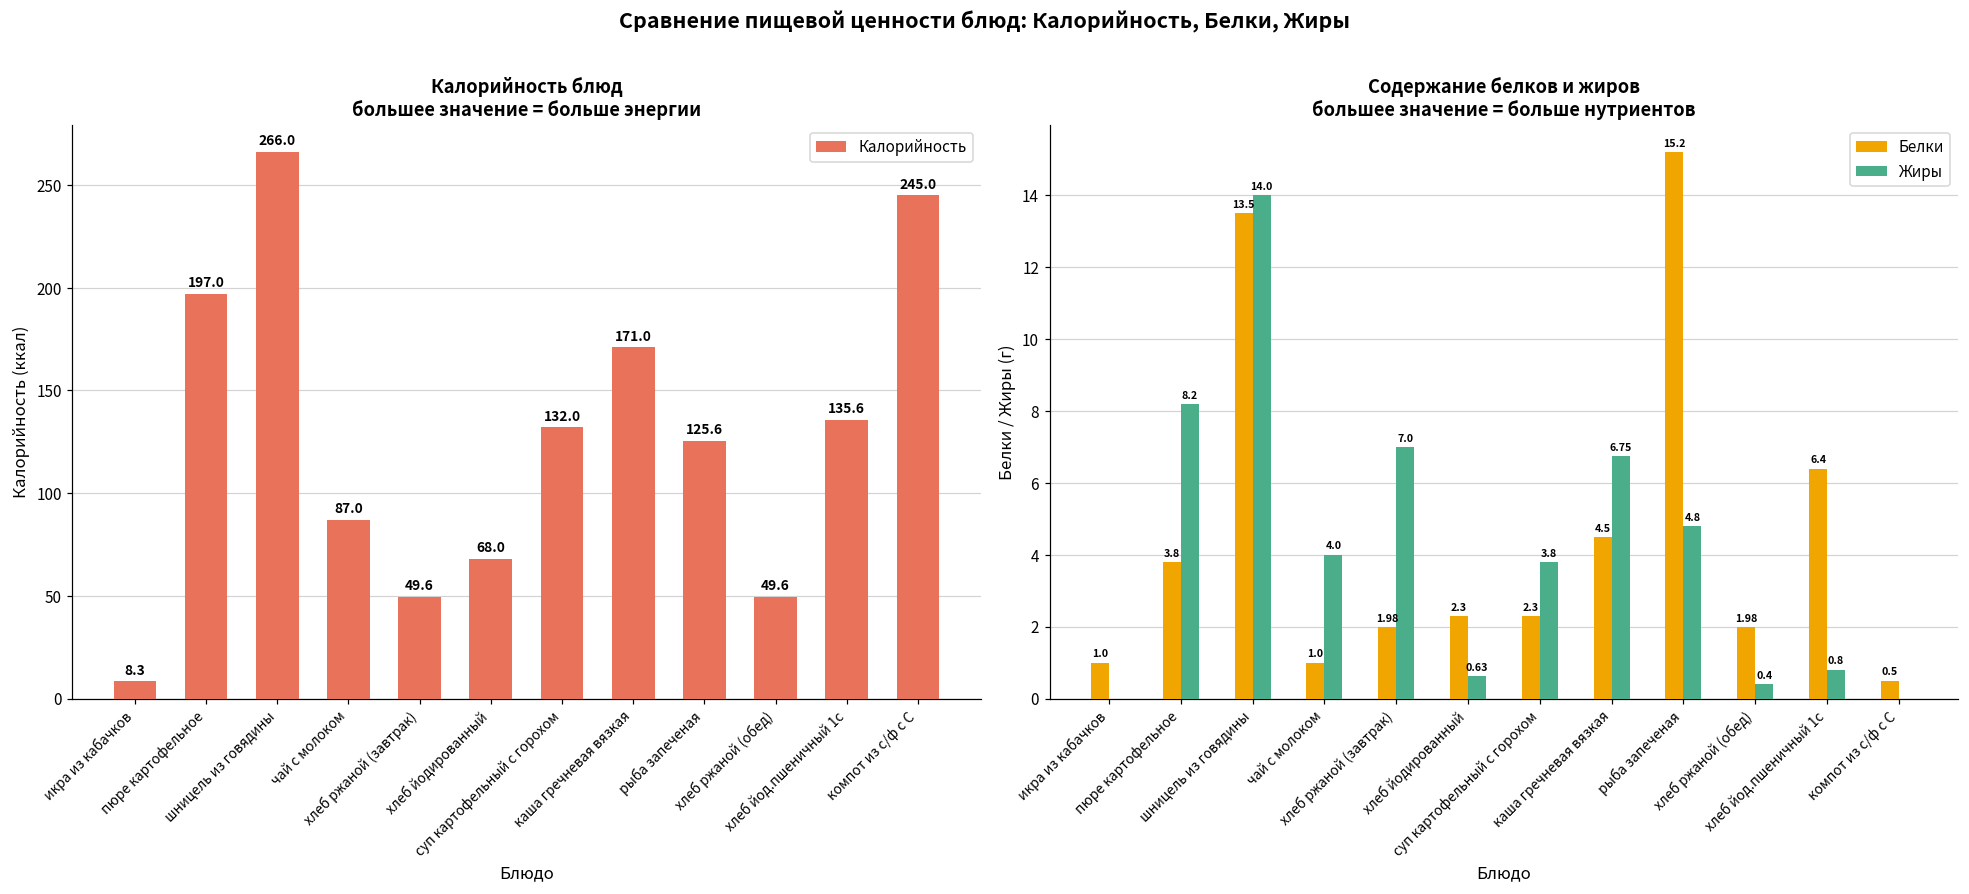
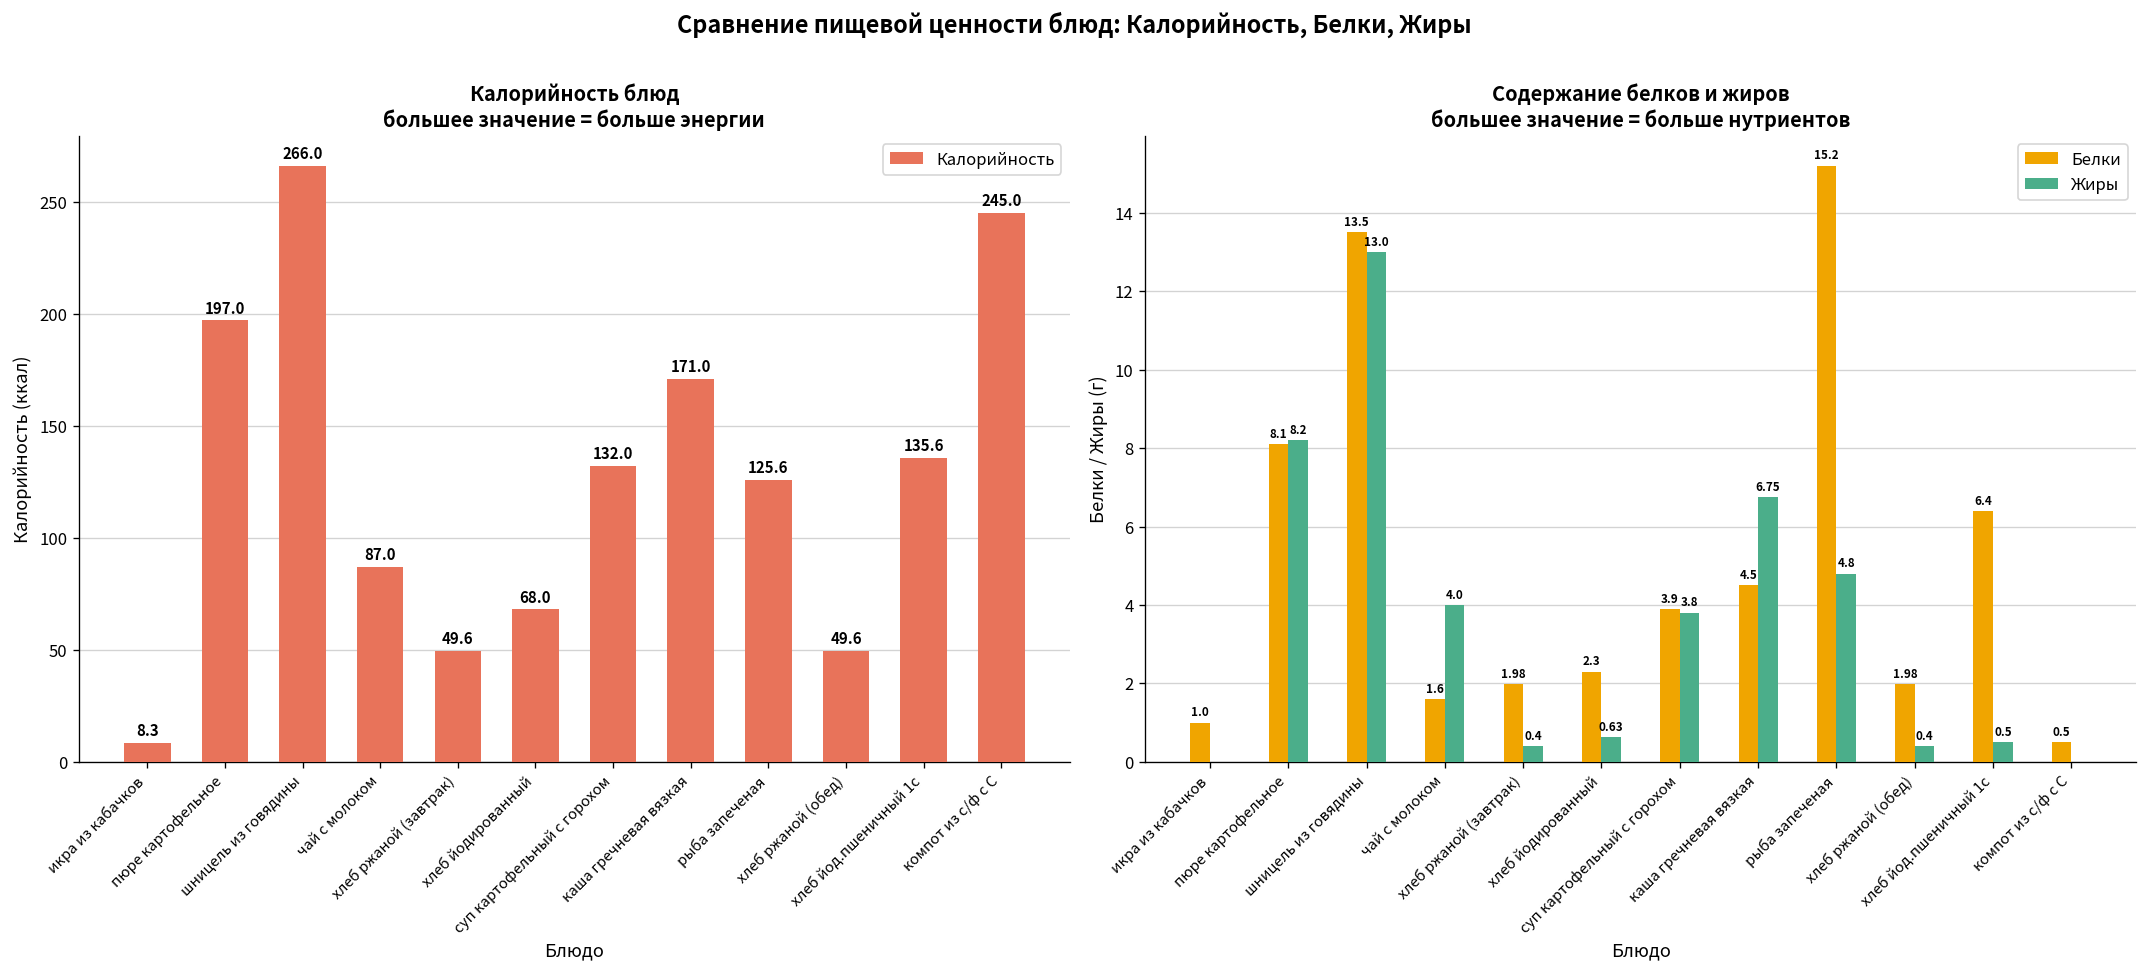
  {
    "Калорийность блюд большее значение = больше энергии": {
      "икра из кабачков": 8.3,
      "пюре картофельное": 197.0,
      "шницель из говядины": 266.0,
      "чай с молоком": 87.0,
      "хлеб ржаной (завтрак)": 49.6,
      "хлеб йодированный": 68.0,
      "суп картофельный с горохом": 132.0,
      "каша гречневая вязкая": 171.0,
      "рыба запеченая": 125.6,
      "хлеб ржаной (обед)": 49.6,
      "хлеб йод.пшеничный 1с": 135.6,
      "компот из с/ф с С": 245.0
    },
    "Содержание белков и жиров большее значение = больше нутриентов": {
      "Белки": {
        "икра из кабачков": 1.0,
-       "пюре картофельное": 3.8,
+       "пюре картофельное": 8.1,
        "шницель из говядины": 13.5,
-       "чай с молоком": 1.0,
+       "чай с молоком": 1.6,
        "хлеб ржаной (завтрак)": 1.98,
        "хлеб йодированный": 2.3,
-       "суп картофельный с горохом": 2.3,
+       "суп картофельный с горохом": 3.9,
        "каша гречневая вязкая": 4.5,
        "рыба запеченая": 15.2,
        "хлеб ржаной (обед)": 1.98,
        "хлеб йод.пшеничный 1с": 6.4,
        "компот из с/ф с С": 0.5
      },
      "Жиры": {
        "пюре картофельное": 8.2,
-       "шницель из говядины": 14.0,
+       "шницель из говядины": 13.0,
        "чай с молоком": 4.0,
-       "хлеб ржаной (завтрак)": 7.0,
+       "хлеб ржаной (завтрак)": 0.4,
        "хлеб йодированный": 0.63,
        "суп картофельный с горохом": 3.8,
        "каша гречневая вязкая": 6.75,
        "рыба запеченая": 4.8,
        "хлеб ржаной (обед)": 0.4,
-       "хлеб йод.пшеничный 1с": 0.8
+       "хлеб йод.пшеничный 1с": 0.5
      }
    }
  }
